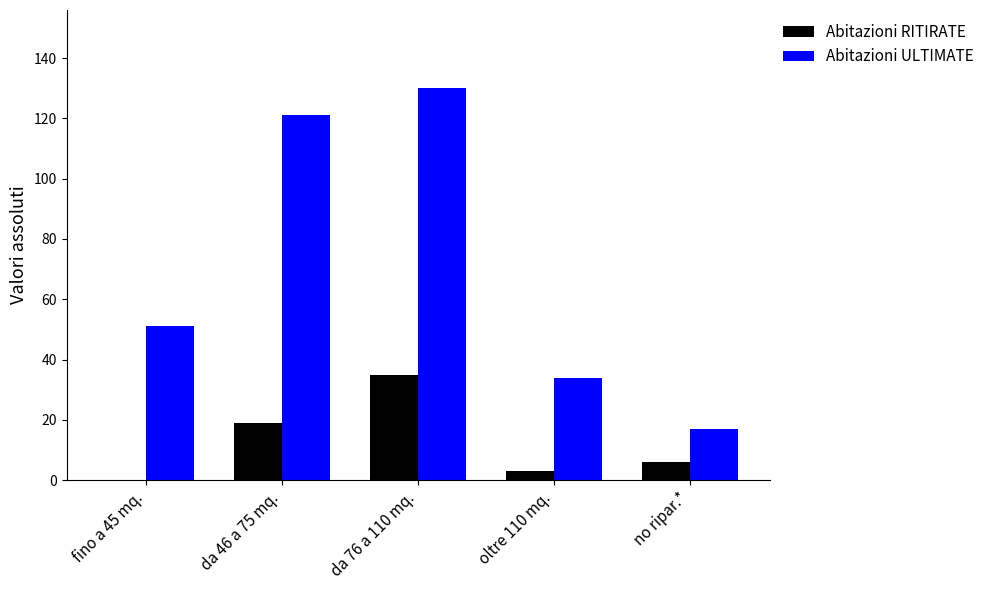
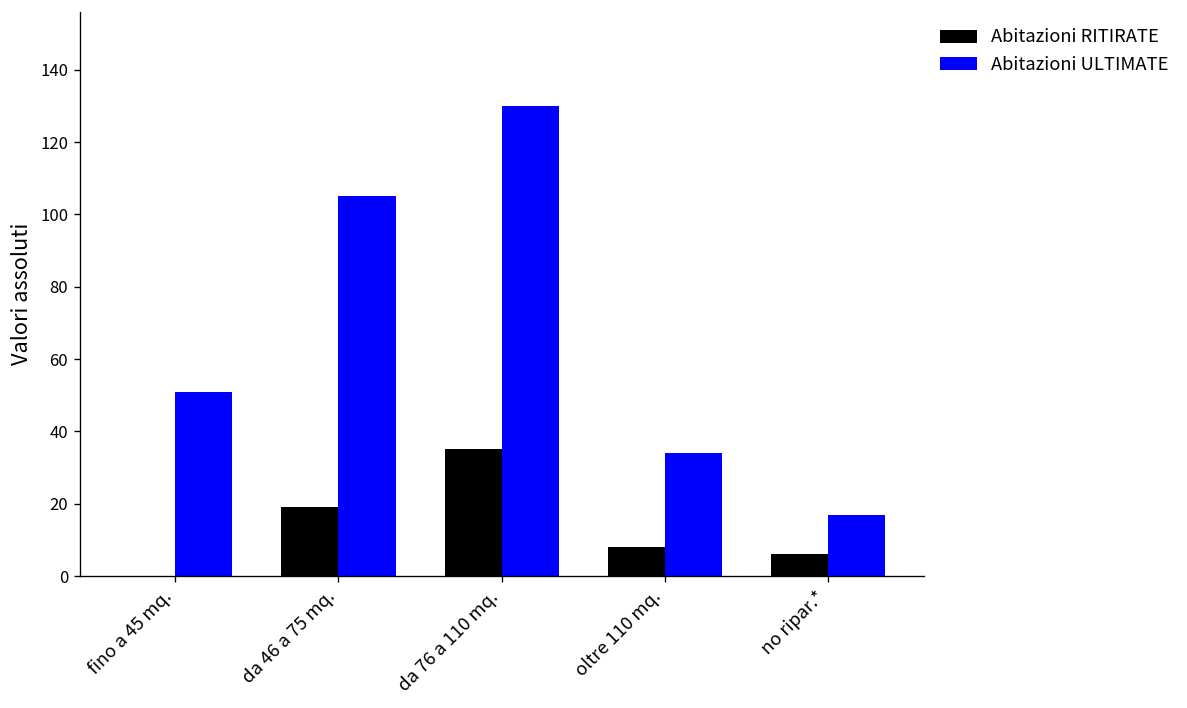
  {
    "Abitazioni RITIRATE": {
      "fino a 45 mq.": 0,
      "da 46 a 75 mq.": 19,
      "da 76 a 110 mq.": 35,
-     "oltre 110 mq.": 3,
+     "oltre 110 mq.": 8,
      "no ripar.*": 6
    },
    "Abitazioni ULTIMATE": {
      "fino a 45 mq.": 51,
-     "da 46 a 75 mq.": 121,
+     "da 46 a 75 mq.": 105,
      "da 76 a 110 mq.": 130,
      "oltre 110 mq.": 34,
      "no ripar.*": 17
    }
  }
